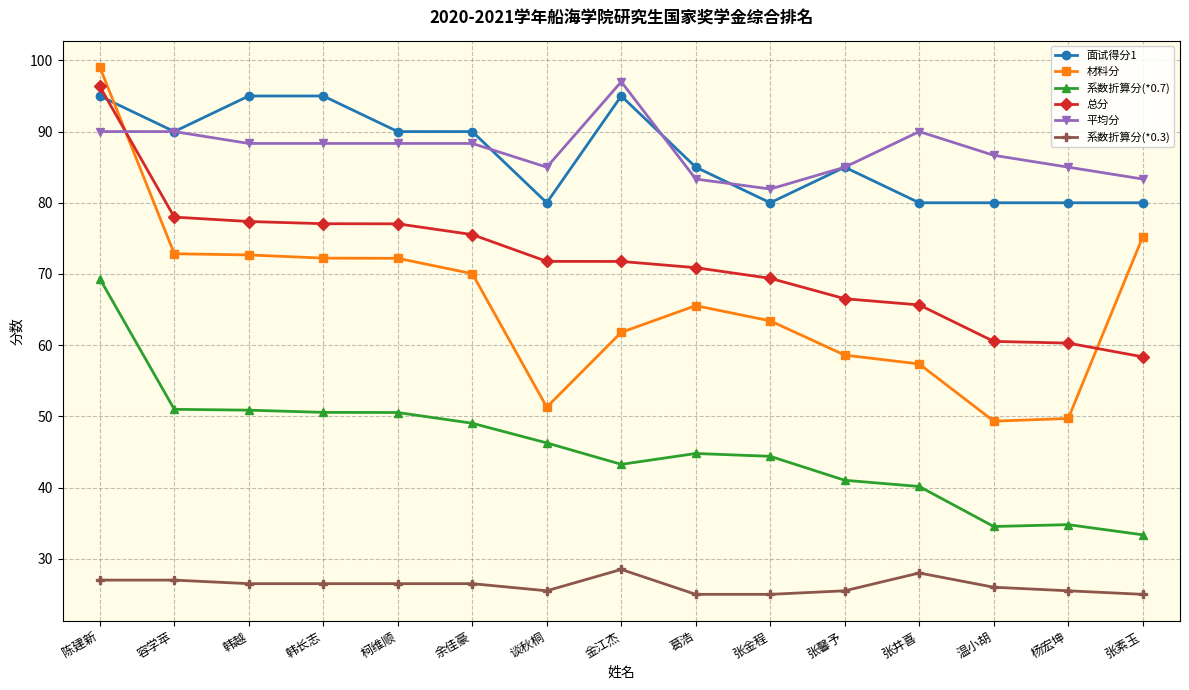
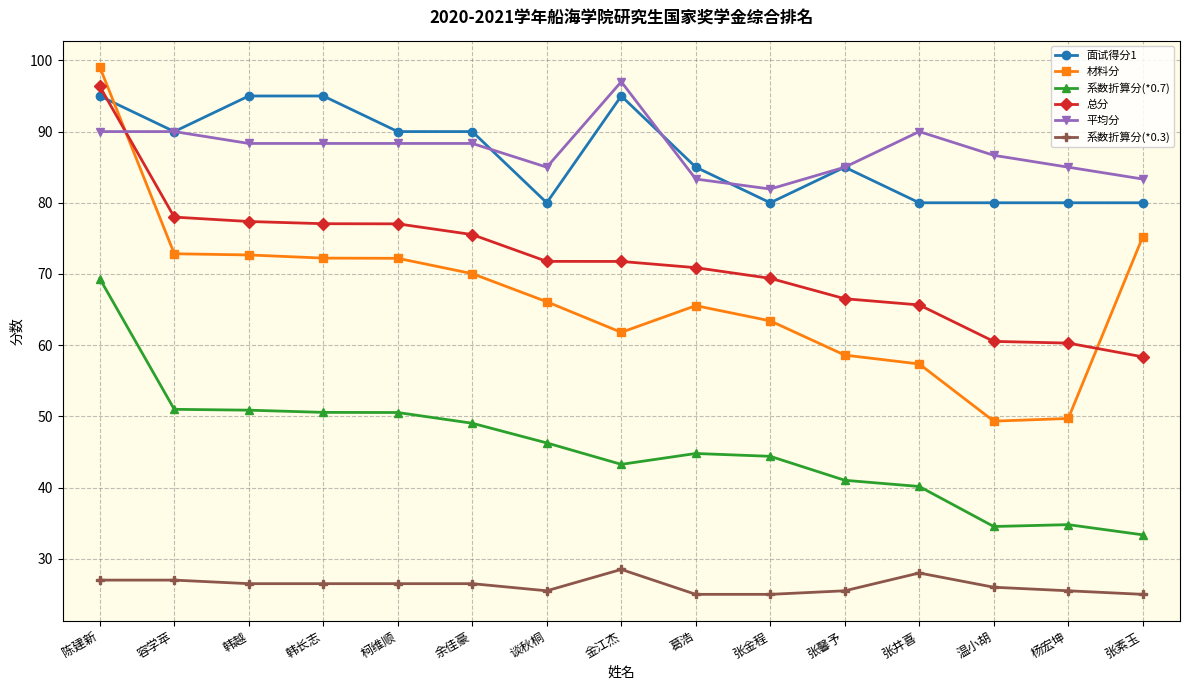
  {
    "面试得分1": {
      "陈建新": 95,
      "韩越": 95,
      "韩长志": 95,
      "柯维顺": 90,
      "余佳豪": 90,
      "谈秋桐": 80,
      "金江杰": 95,
      "葛浩": 85,
      "张金程": 80,
      "张井喜": 80,
      "温小胡": 80,
      "杨宏坤": 80,
      "张素玉": 80
    },
    "材料分": {
      "陈建新": 99,
      "容学苹": 73,
      "韩越": 73,
      "韩长志": 72,
      "柯维顺": 72,
      "余佳豪": 70,
-     "谈秋桐": 51,
+     "谈秋桐": 66,
      "金江杰": 62,
      "葛浩": 66,
      "张金程": 63,
      "张馨予": 59,
      "张井喜": 57,
      "温小胡": 49,
      "杨宏坤": 50,
      "张素玉": 75
    },
    "系数折算分(*0.7)": {
      "陈建新": 69,
      "容学苹": 51,
      "韩越": 51,
      "韩长志": 51,
      "柯维顺": 51,
      "余佳豪": 49,
      "谈秋桐": 46,
      "金江杰": 43,
      "葛浩": 45,
      "张金程": 44,
      "张馨予": 41,
      "张井喜": 40,
      "温小胡": 35,
      "杨宏坤": 35,
      "张素玉": 33
    },
    "总分": {
      "陈建新": 96,
      "容学苹": 78,
      "韩越": 77,
      "韩长志": 77,
      "柯维顺": 77,
      "余佳豪": 76,
      "谈秋桐": 72,
      "金江杰": 72,
      "葛浩": 71,
      "张金程": 69,
      "张馨予": 67,
      "张井喜": 66,
      "温小胡": 61,
      "杨宏坤": 60,
      "张素玉": 58
    },
    "平均分": {
      "陈建新": 90,
      "韩越": 88,
      "韩长志": 88,
      "柯维顺": 88,
      "余佳豪": 88,
      "谈秋桐": 85,
      "金江杰": 97,
      "葛浩": 83,
      "张金程": 82,
      "张井喜": 90,
      "温小胡": 87,
      "杨宏坤": 85,
      "张素玉": 83
    },
    "系数折算分(*0.3)": {
      "陈建新": 27,
      "容学苹": 27,
      "韩越": 27,
      "韩长志": 27,
      "柯维顺": 27,
      "余佳豪": 27,
      "谈秋桐": 26,
      "金江杰": 29,
      "葛浩": 25,
      "张金程": 25,
      "张馨予": 26,
      "张井喜": 28,
      "温小胡": 26,
      "杨宏坤": 26,
      "张素玉": 25
    }
  }
